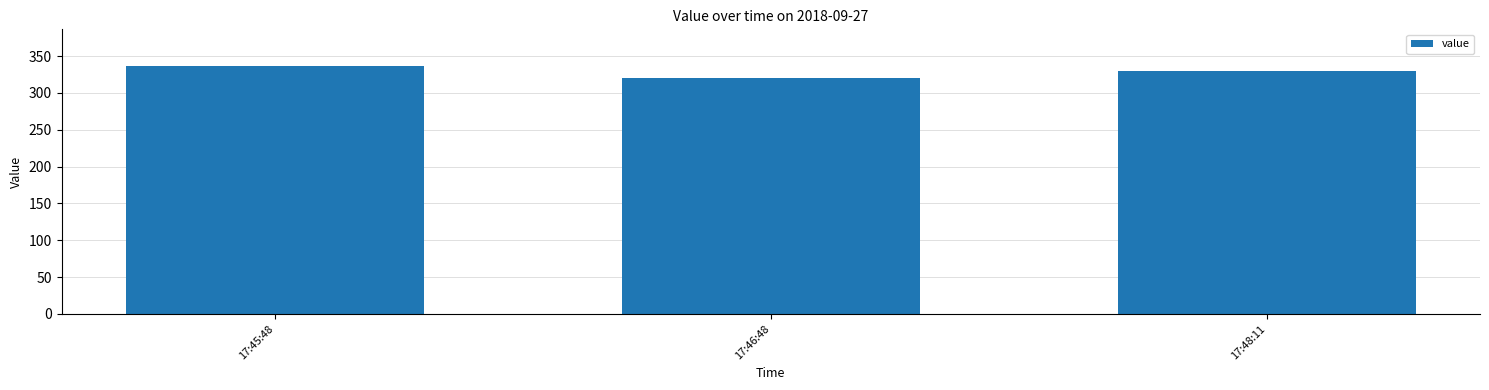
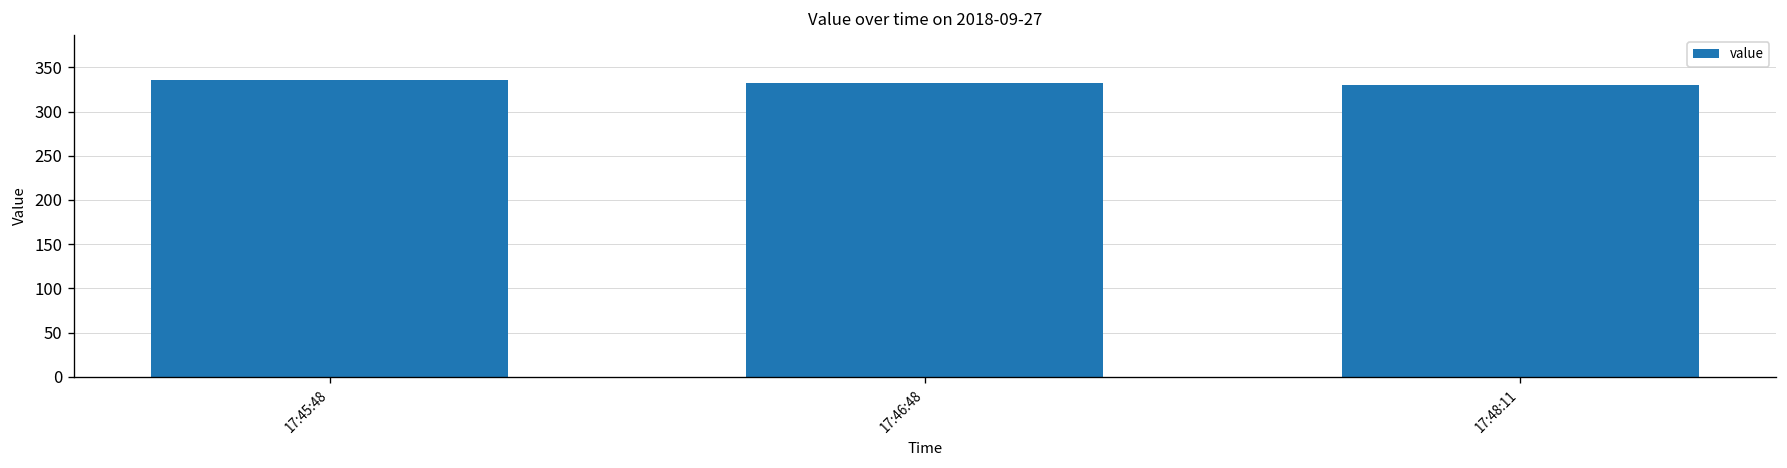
  {
    "17:45:48": 340,
-   "17:46:48": 320,
+   "17:46:48": 330,
    "17:48:11": 330
  }
